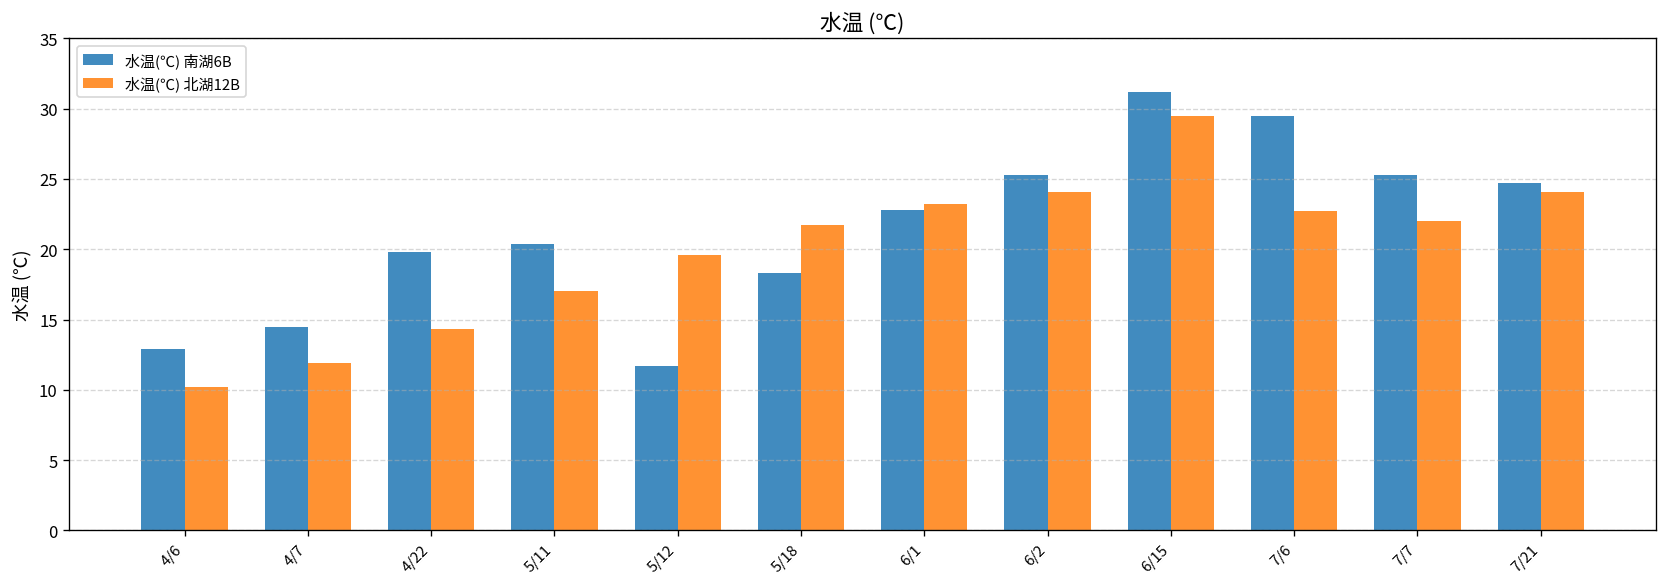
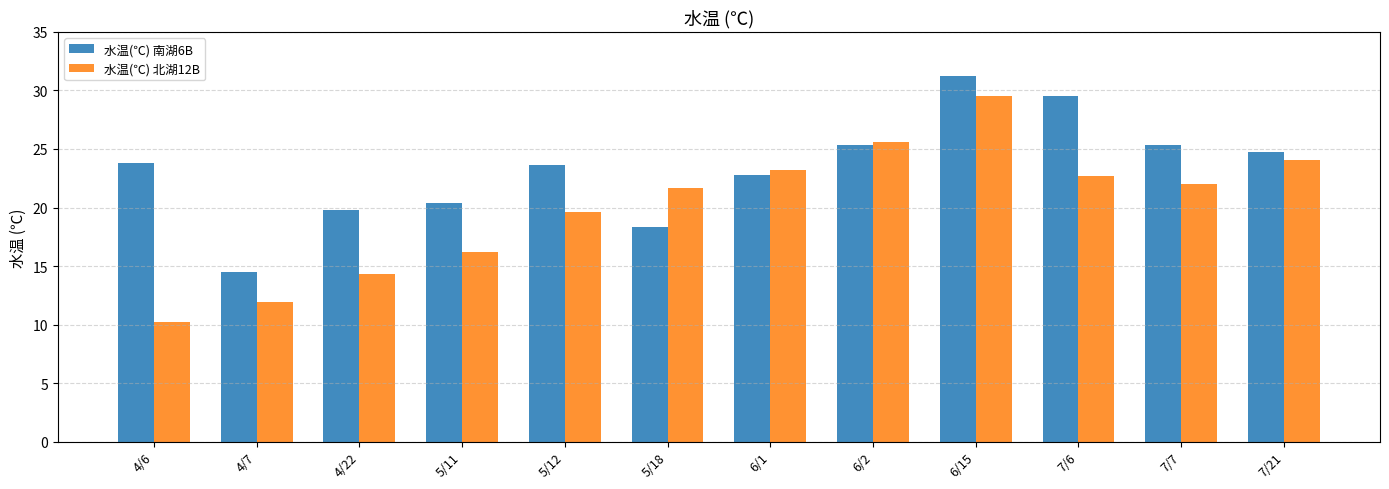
  {
    "水温(℃) 南湖6B": {
-     "4/6": 12.9,
+     "4/6": 23.8,
      "4/7": 14.5,
      "4/22": 19.8,
      "5/11": 20.4,
-     "5/12": 11.7,
+     "5/12": 23.6,
      "5/18": 18.3,
      "6/1": 22.8,
      "6/2": 25.3,
      "6/15": 31.2,
      "7/6": 29.5,
      "7/7": 25.3,
      "7/21": 24.7
    },
    "水温(℃) 北湖12B": {
      "4/6": 10.2,
      "4/7": 11.9,
      "4/22": 14.3,
-     "5/11": 17.0,
+     "5/11": 16.2,
      "5/12": 19.6,
      "5/18": 21.7,
      "6/1": 23.2,
-     "6/2": 24.1,
+     "6/2": 25.6,
      "6/15": 29.5,
      "7/6": 22.7,
      "7/7": 22.0,
      "7/21": 24.1
    }
  }
